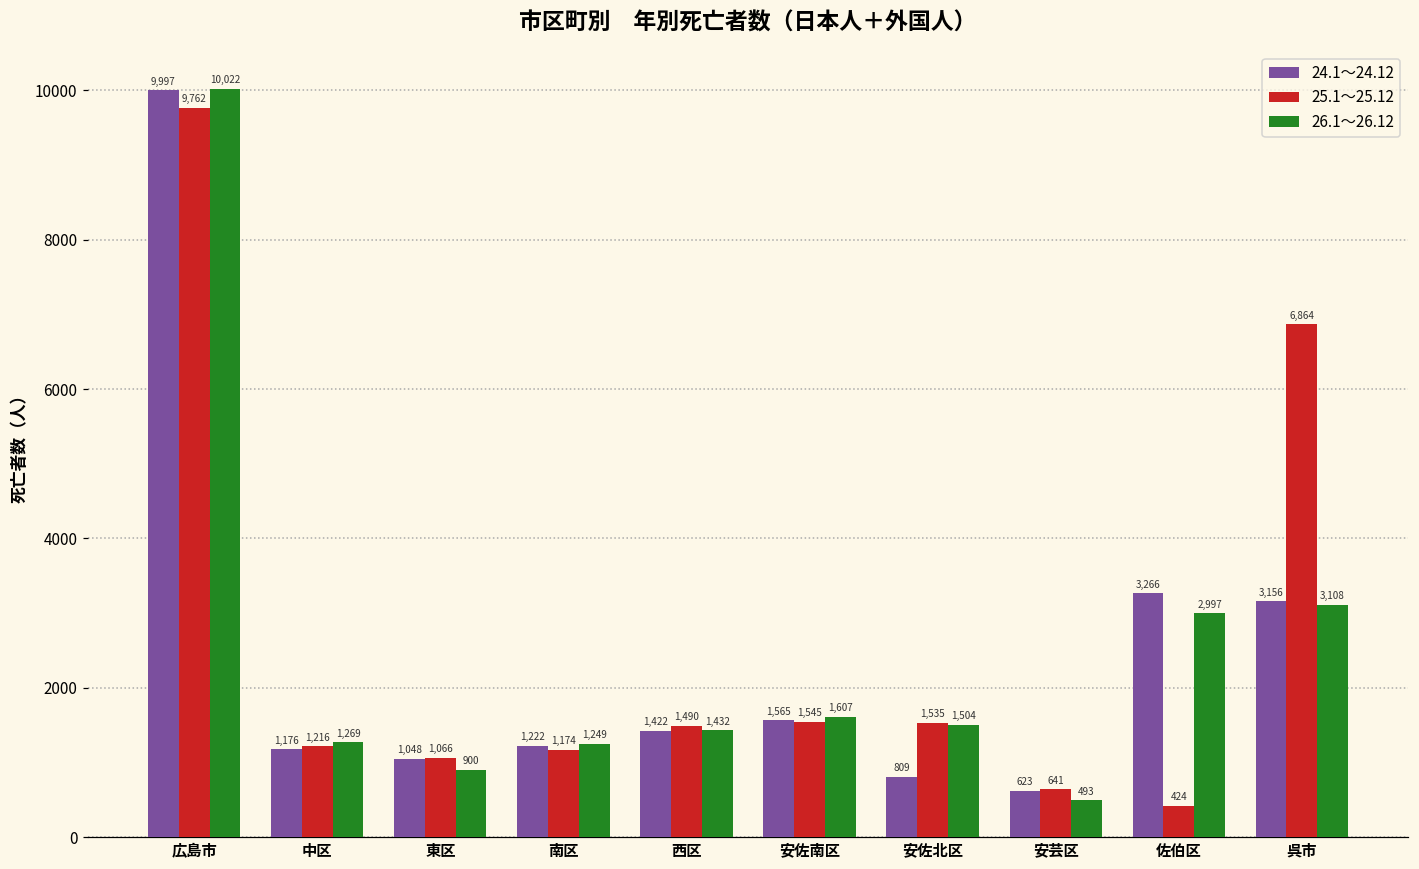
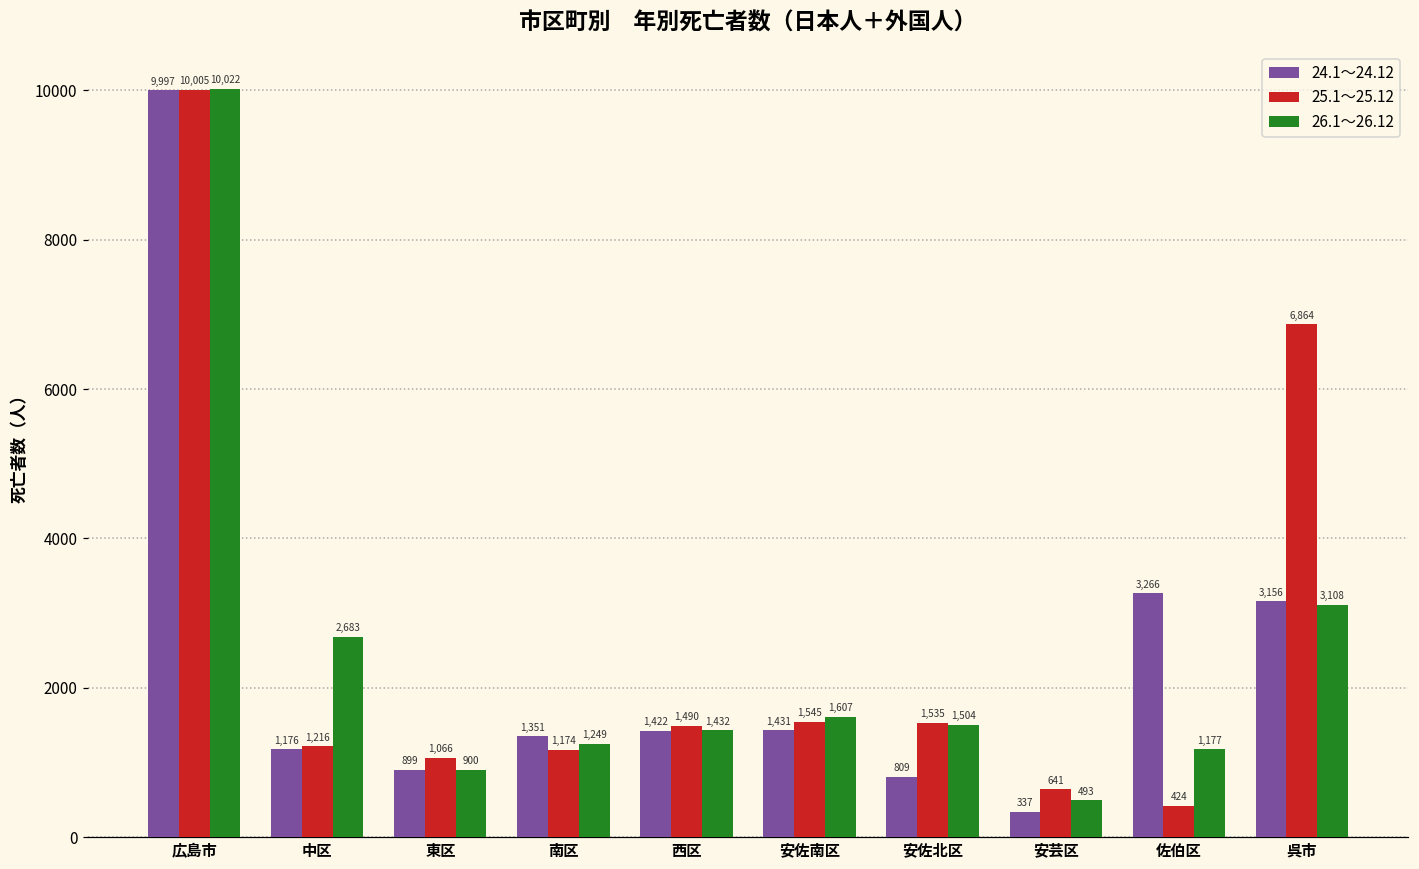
  {
    "24.1～24.12": {
      "広島市": "9,997",
      "中区": "1,176",
-     "東区": "1,048",
-     "南区": "1,222",
+     "東区": "899",
+     "南区": "1,351",
      "西区": "1,422",
-     "安佐南区": "1,565",
+     "安佐南区": "1,431",
      "安佐北区": "809",
-     "安芸区": "623",
+     "安芸区": "337",
      "佐伯区": "3,266",
      "呉市": "3,156"
    },
    "25.1～25.12": {
-     "広島市": "9,762",
+     "広島市": "10,005",
      "中区": "1,216",
      "東区": "1,066",
      "南区": "1,174",
      "西区": "1,490",
      "安佐南区": "1,545",
      "安佐北区": "1,535",
      "安芸区": "641",
      "佐伯区": "424",
      "呉市": "6,864"
    },
    "26.1～26.12": {
      "広島市": "10,022",
-     "中区": "1,269",
+     "中区": "2,683",
      "東区": "900",
      "南区": "1,249",
      "西区": "1,432",
      "安佐南区": "1,607",
      "安佐北区": "1,504",
      "安芸区": "493",
-     "佐伯区": "2,997",
+     "佐伯区": "1,177",
      "呉市": "3,108"
    }
  }
